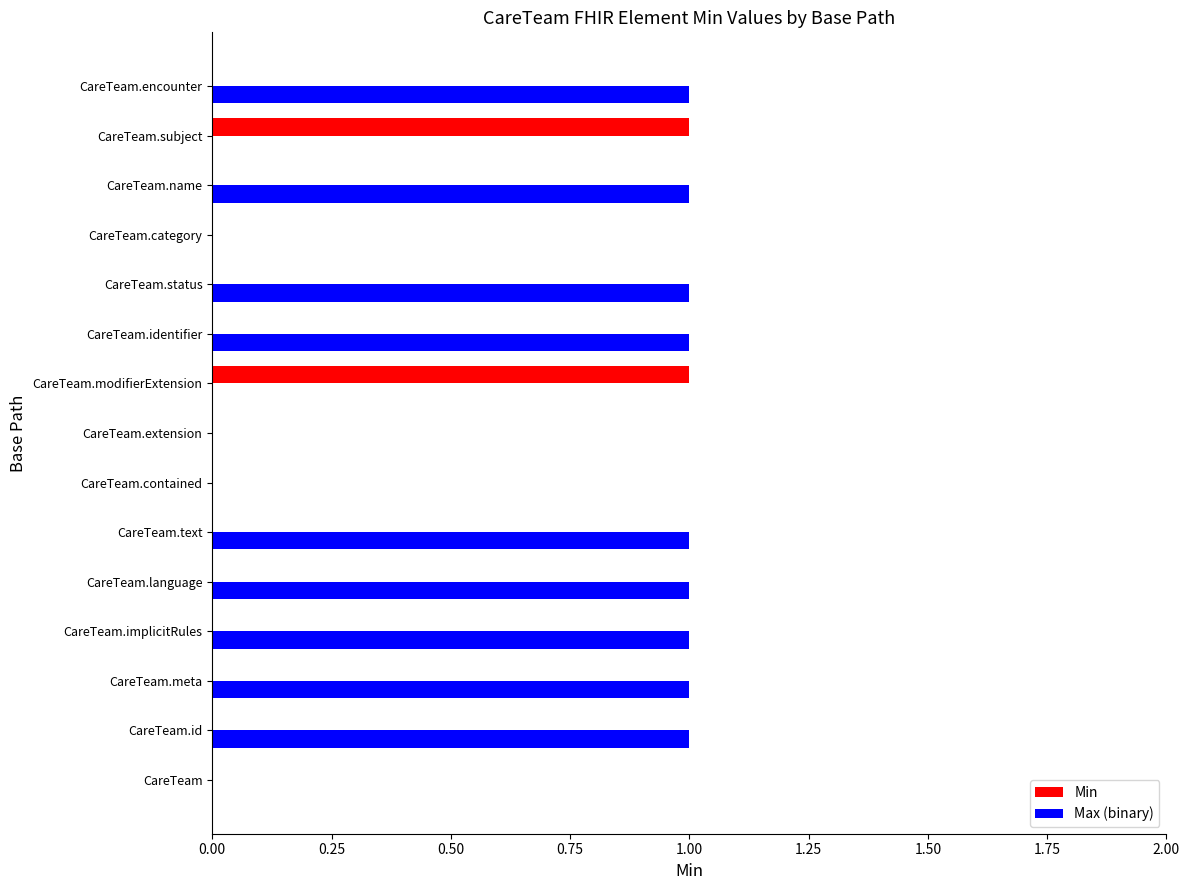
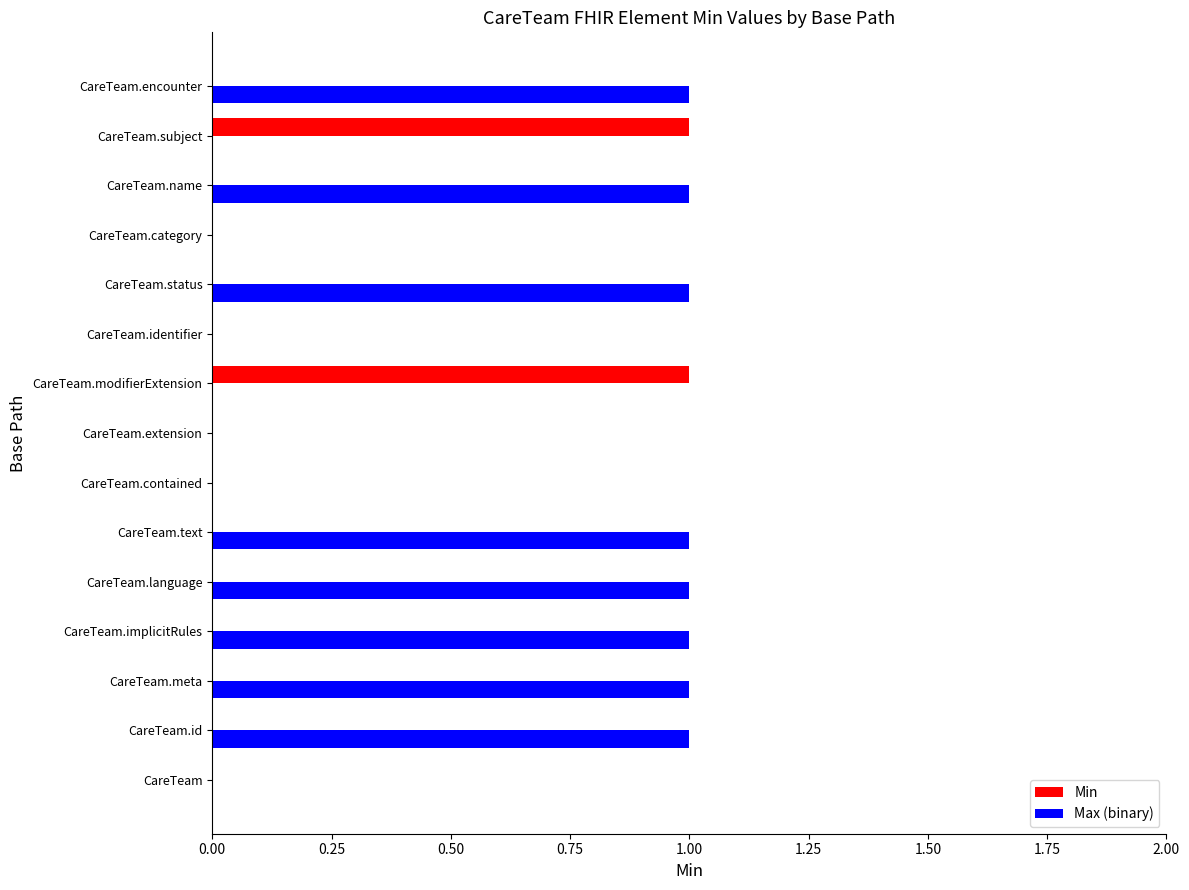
  {
    "Min": {
      "CareTeam.encounter": 0,
      "CareTeam.subject": 1,
      "CareTeam.name": 0,
      "CareTeam.category": 0,
      "CareTeam.status": 0,
      "CareTeam.identifier": 0,
      "CareTeam.modifierExtension": 1,
      "CareTeam.extension": 0,
      "CareTeam.contained": 0,
      "CareTeam.text": 0,
      "CareTeam.language": 0,
      "CareTeam.implicitRules": 0,
      "CareTeam.meta": 0,
      "CareTeam.id": 0,
      "CareTeam": 0
    },
    "Max (binary)": {
      "CareTeam.encounter": 1,
      "CareTeam.subject": 0,
      "CareTeam.name": 1,
      "CareTeam.category": 0,
      "CareTeam.status": 1,
-     "CareTeam.identifier": 1,
+     "CareTeam.identifier": 0,
      "CareTeam.modifierExtension": 0,
      "CareTeam.extension": 0,
      "CareTeam.contained": 0,
      "CareTeam.text": 1,
      "CareTeam.language": 1,
      "CareTeam.implicitRules": 1,
      "CareTeam.meta": 1,
      "CareTeam.id": 1,
      "CareTeam": 0
    }
  }
